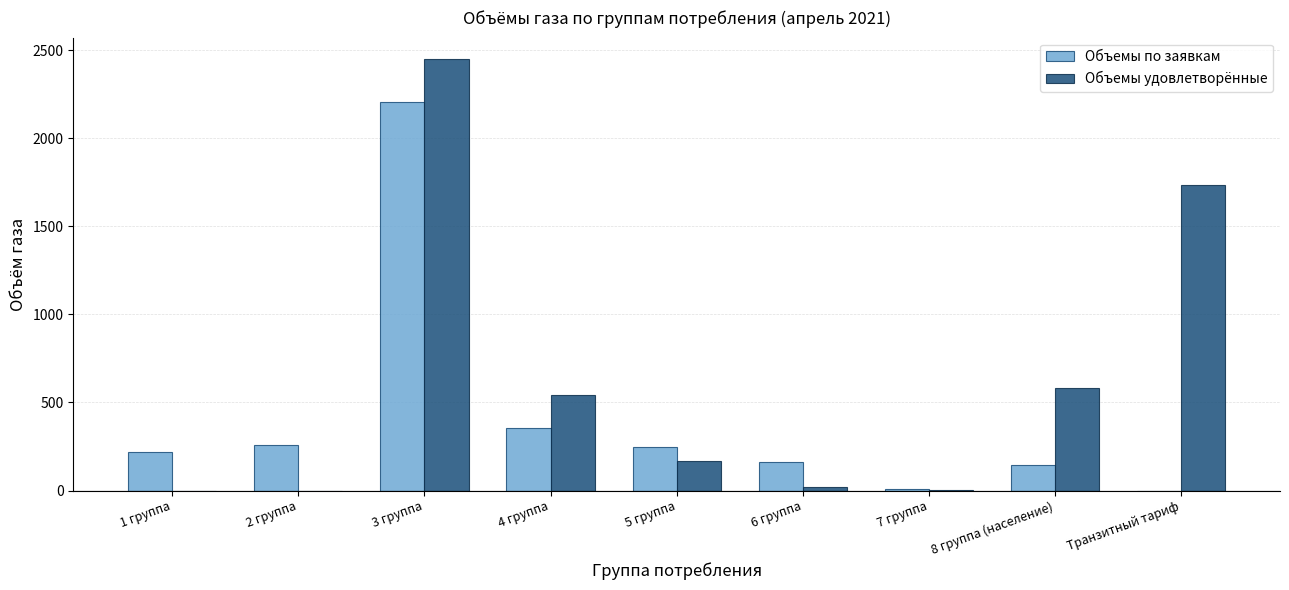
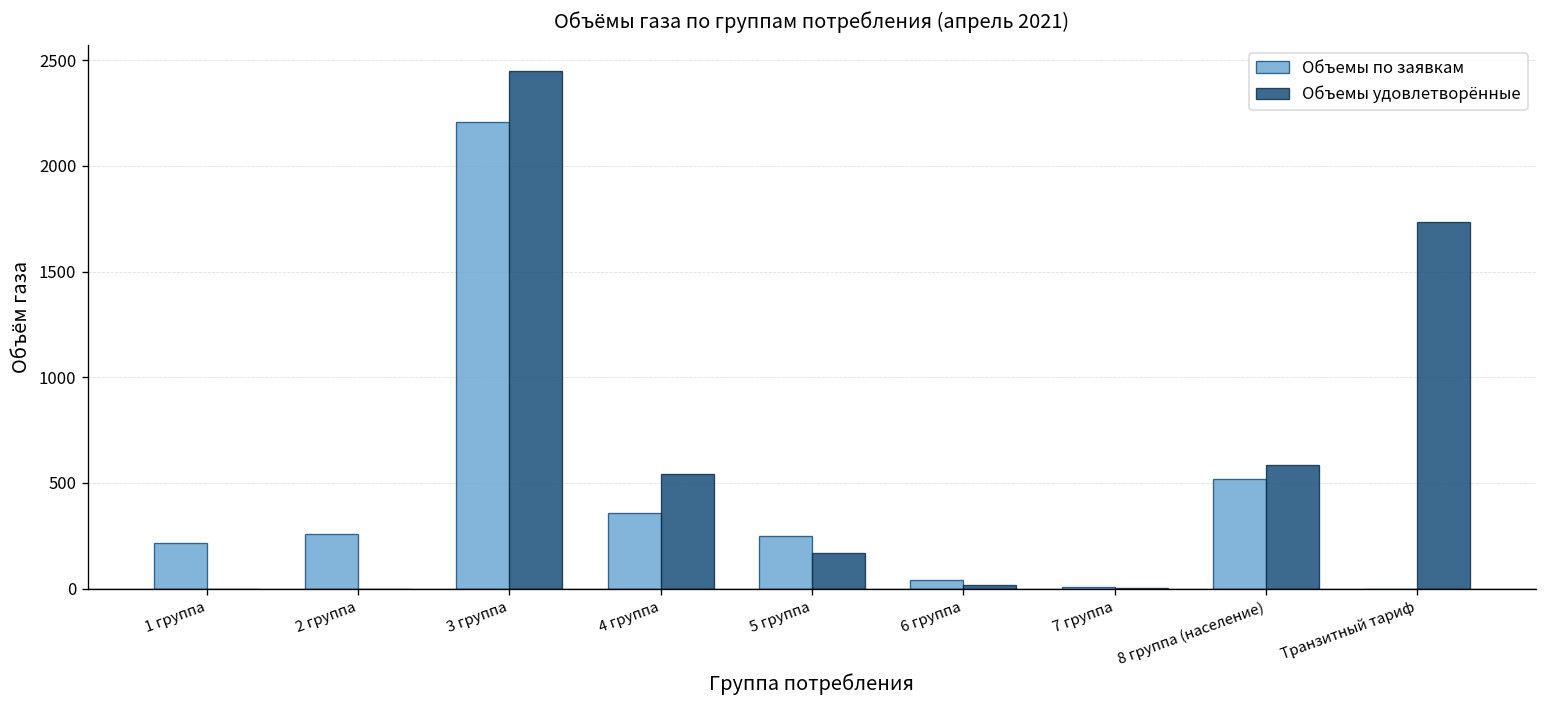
  {
    "Объемы по заявкам": {
      "1 группа": 220,
      "2 группа": 260,
      "3 группа": 2210,
      "4 группа": 360,
      "5 группа": 250,
-     "6 группа": 160,
-     "8 группа (население)": 150,
+     "6 группа": 40,
+     "8 группа (население)": 520,
      "Транзитный тариф": 0
    },
    "Объемы удовлетворённые": {
      "1 группа": 0,
      "2 группа": 0,
      "3 группа": 2450,
      "4 группа": 540,
      "5 группа": 170,
      "6 группа": 20,
      "8 группа (население)": 580,
      "Транзитный тариф": 1730
    }
  }
